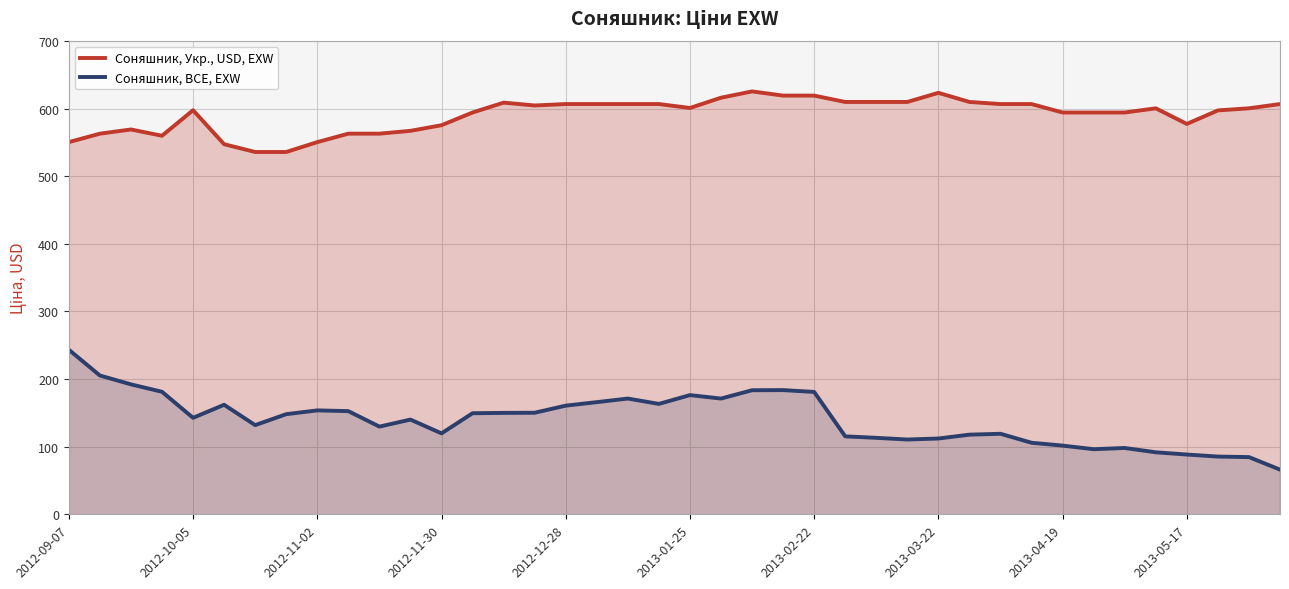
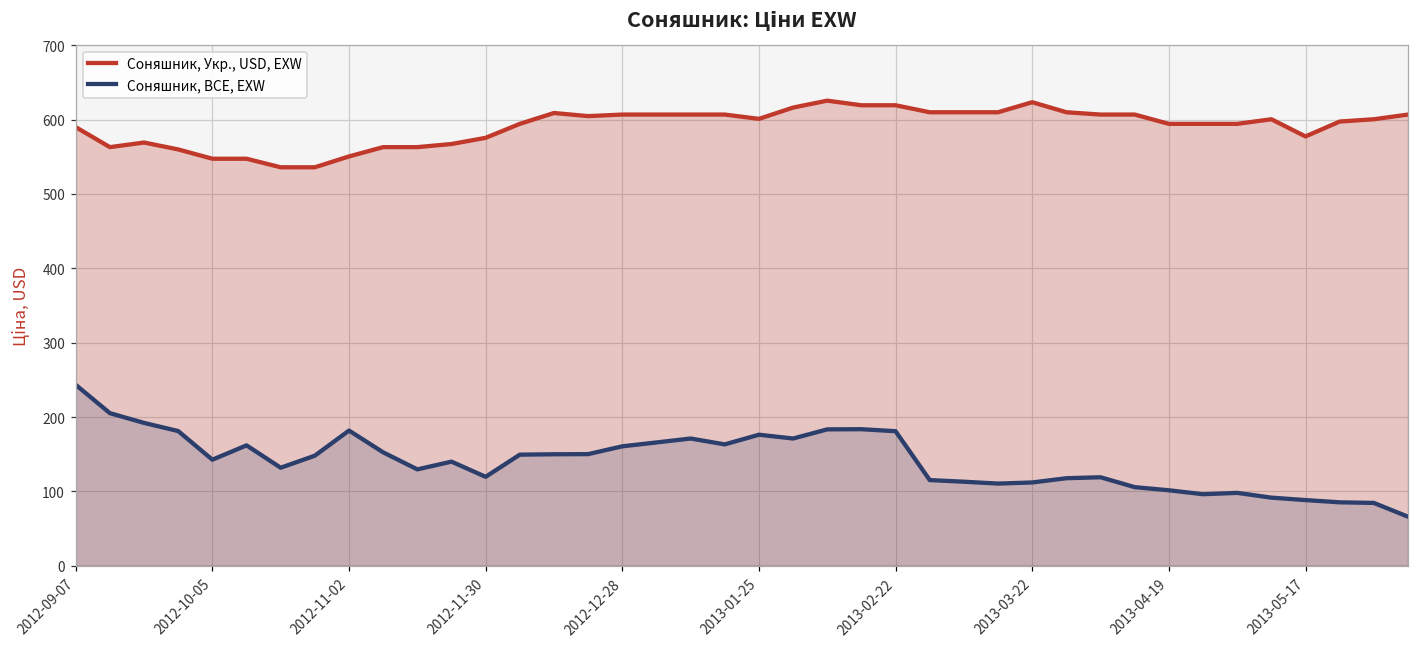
  {
    "Соняшник, Укр., USD, EXW": {
-     "2012-09-07": 550,
-     "2012-10-05": 600,
+     "2012-09-07": 590,
+     "2012-10-05": 550,
      "2012-11-02": 550,
      "2012-11-30": 580,
      "2012-12-28": 610,
      "2013-01-25": 600,
      "2013-02-22": 620,
      "2013-03-22": 620,
      "2013-04-19": 590,
      "2013-05-17": 580
    },
    "Соняшник, BCE, EXW": {
      "2012-09-07": 240,
      "2012-10-05": 140,
-     "2012-11-02": 150,
+     "2012-11-02": 180,
      "2012-11-30": 120,
      "2012-12-28": 160,
      "2013-01-25": 180,
      "2013-02-22": 180,
      "2013-03-22": 110,
      "2013-04-19": 100,
      "2013-05-17": 90
    }
  }
